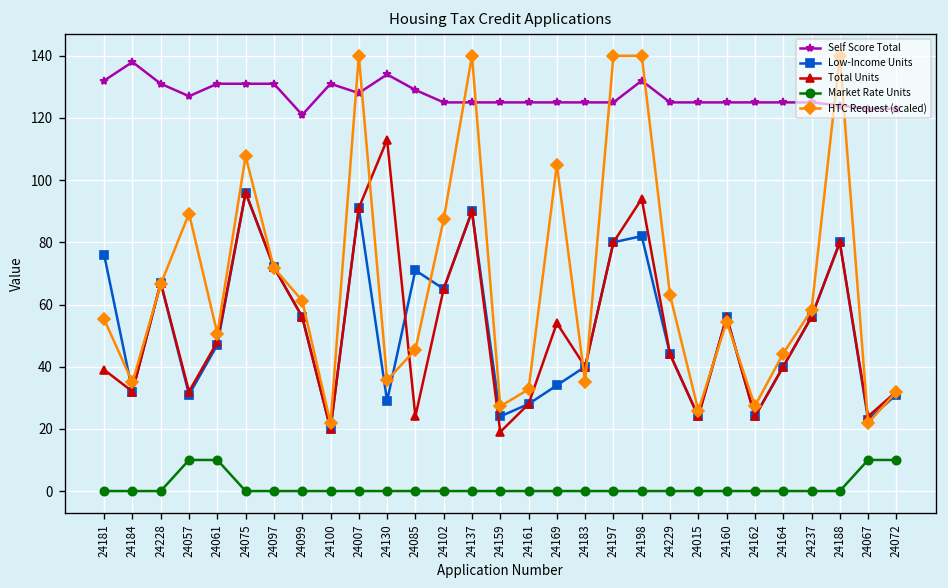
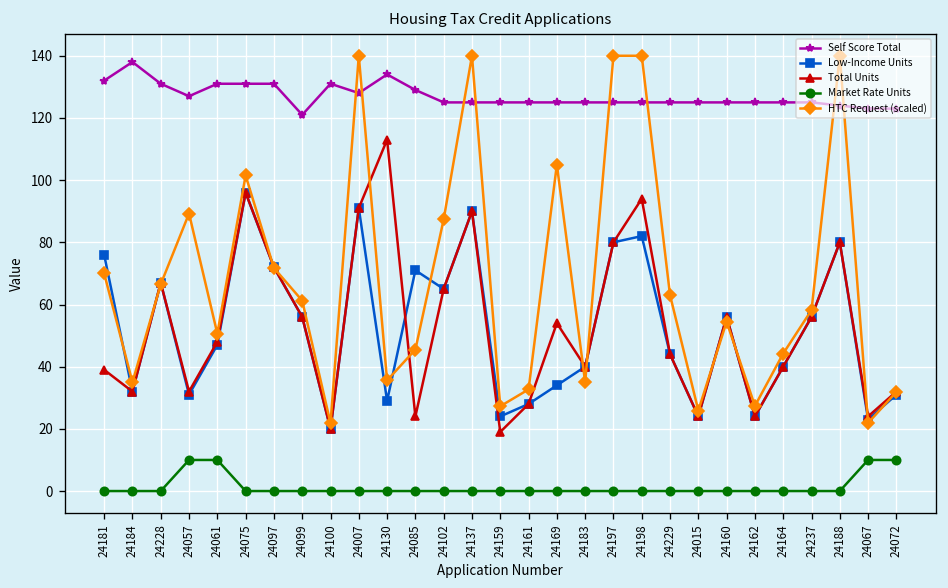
  {
    "Self Score Total": {
      "24181": 132,
      "24184": 138,
      "24228": 131,
      "24057": 127,
      "24061": 131,
      "24075": 131,
      "24097": 131,
      "24099": 121,
      "24100": 131,
      "24007": 128,
      "24130": 134,
      "24085": 129,
      "24102": 125,
      "24137": 125,
      "24159": 125,
      "24161": 125,
      "24169": 125,
      "24183": 125,
      "24197": 125,
-     "24198": 132,
+     "24198": 125,
      "24229": 125,
      "24015": 125,
      "24160": 125,
      "24162": 125,
      "24164": 125
    },
    "Low-Income Units": {
      "24181": 76,
      "24057": 31,
      "24061": 47,
      "24130": 29,
      "24085": 71,
      "24159": 24,
      "24169": 34,
      "24198": 82,
      "24067": 23
    },
    "Total Units": {
      "24181": 39,
      "24057": 32,
      "24061": 48,
      "24130": 113,
      "24085": 24,
      "24159": 19,
      "24169": 54,
      "24198": 94,
      "24067": 24
    },
    "Market Rate Units": {
      "24181": 0,
      "24184": 0,
      "24228": 0,
      "24057": 10,
      "24061": 10,
      "24075": 0,
      "24097": 0,
      "24099": 0,
      "24100": 0,
      "24007": 0,
      "24130": 0,
      "24085": 0,
      "24102": 0,
      "24137": 0,
      "24159": 0,
      "24161": 0,
      "24169": 0,
      "24183": 0,
      "24197": 0,
      "24198": 0,
      "24229": 0,
      "24015": 0,
      "24160": 0,
      "24162": 0,
      "24164": 0,
      "24237": 0,
      "24188": 0,
      "24067": 10,
      "24072": 10
    },
    "HTC Request (scaled)": {
-     "24181": 55,
+     "24181": 70,
      "24184": 35,
      "24057": 89,
      "24061": 51,
-     "24075": 108,
+     "24075": 102,
      "24099": 61,
      "24100": 22,
      "24007": 140,
      "24130": 36,
      "24085": 46,
      "24102": 87,
      "24137": 140,
      "24159": 27,
      "24161": 33,
      "24169": 105,
      "24183": 35,
      "24197": 140,
      "24198": 140,
      "24229": 63,
      "24015": 26,
      "24160": 54,
      "24162": 27,
      "24164": 44,
      "24237": 58,
      "24067": 22
    }
  }
